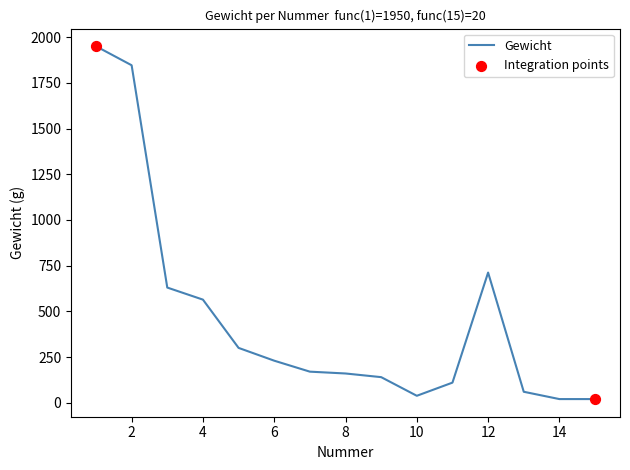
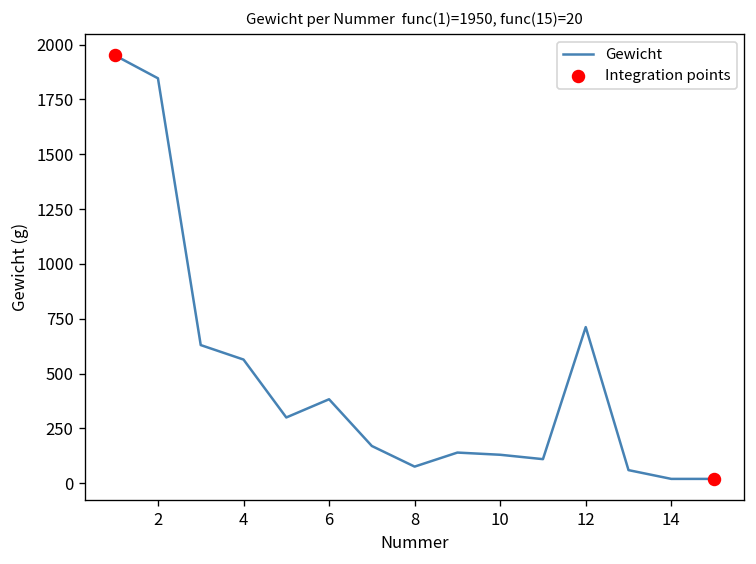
  {
    "Gewicht": {
      "2": 1850,
      "4": 560,
-     "6": 230,
-     "8": 160,
-     "10": 40,
+     "6": 380,
+     "8": 80,
+     "10": 130,
      "12": 710,
      "14": 20
    }
  }
